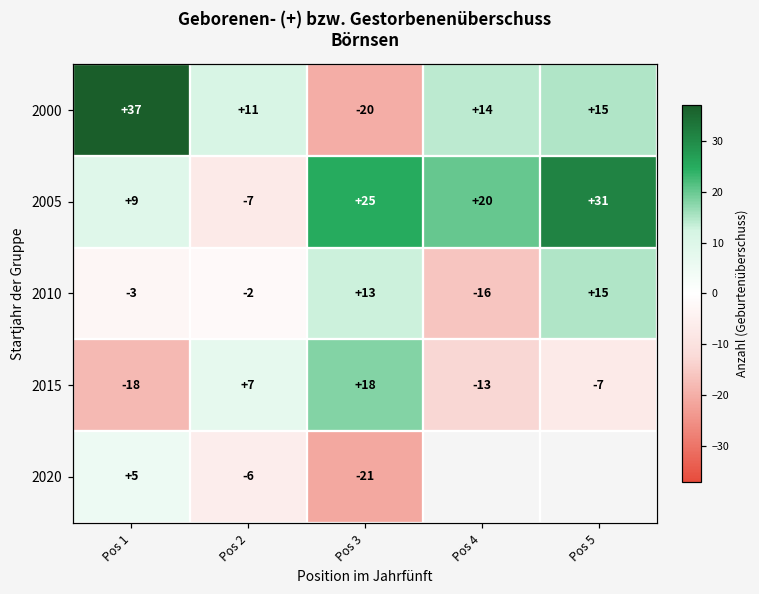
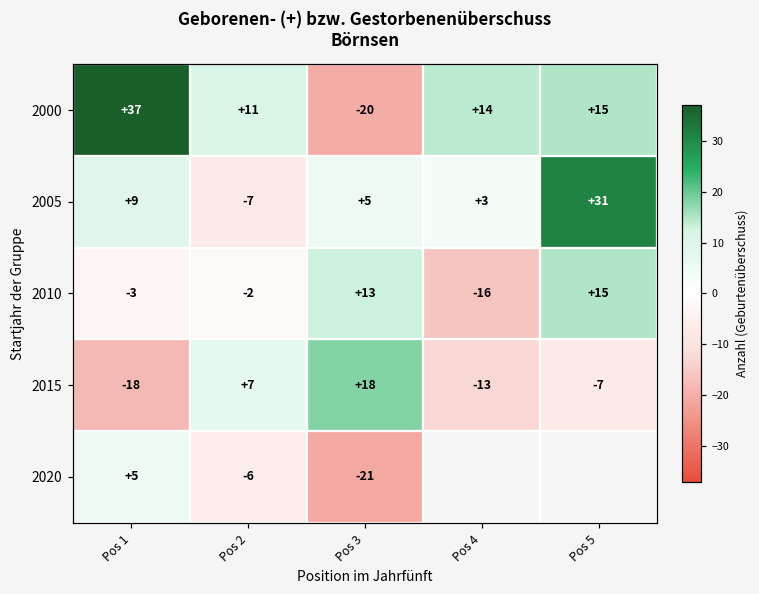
  {
    "2000": {
      "Pos 1": "+37",
      "Pos 2": "+11",
      "Pos 3": "-20",
      "Pos 4": "+14",
      "Pos 5": "+15"
    },
    "2005": {
      "Pos 1": "+9",
      "Pos 2": "-7",
-     "Pos 3": "+25",
-     "Pos 4": "+20",
+     "Pos 3": "+5",
+     "Pos 4": "+3",
      "Pos 5": "+31"
    },
    "2010": {
      "Pos 1": "-3",
      "Pos 2": "-2",
      "Pos 3": "+13",
      "Pos 4": "-16",
      "Pos 5": "+15"
    },
    "2015": {
      "Pos 1": "-18",
      "Pos 2": "+7",
      "Pos 3": "+18",
      "Pos 4": "-13",
      "Pos 5": "-7"
    },
    "2020": {
      "Pos 1": "+5",
      "Pos 2": "-6",
      "Pos 3": "-21"
    }
  }
